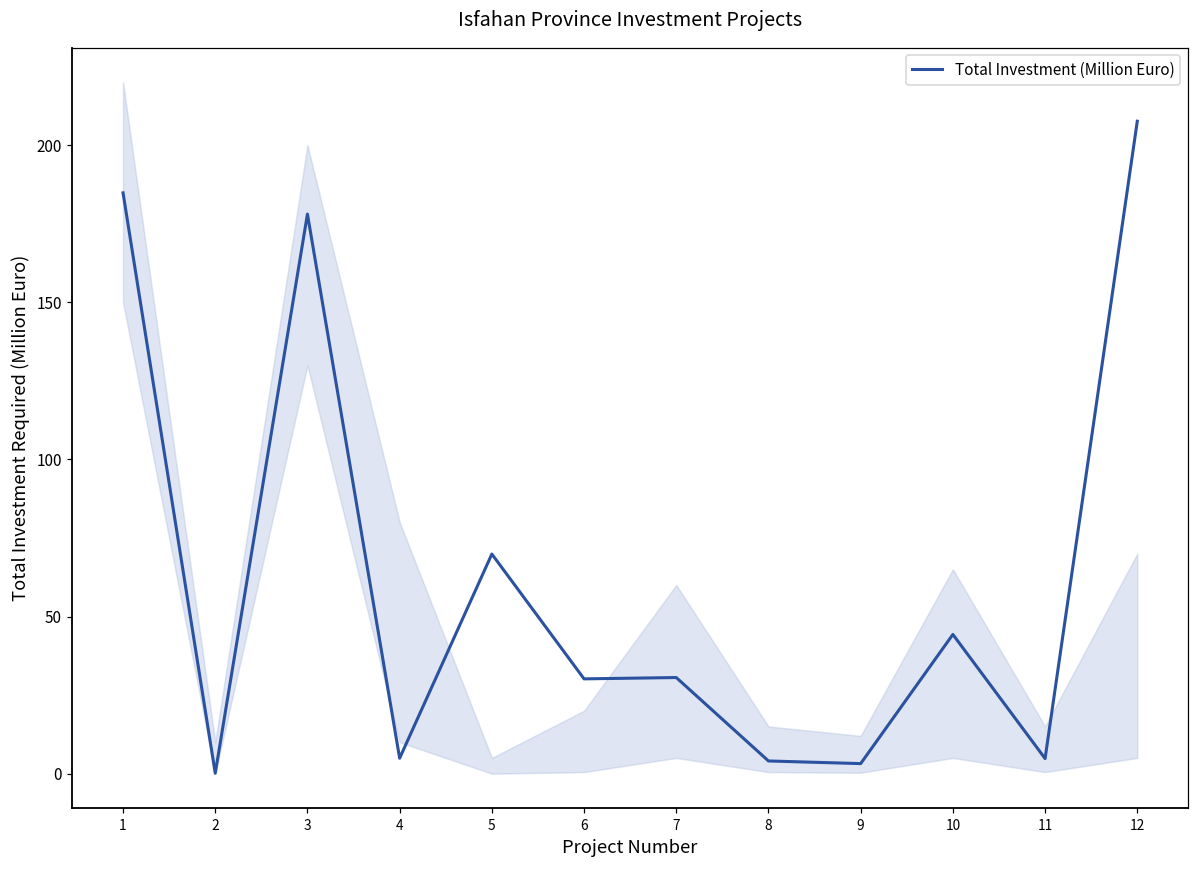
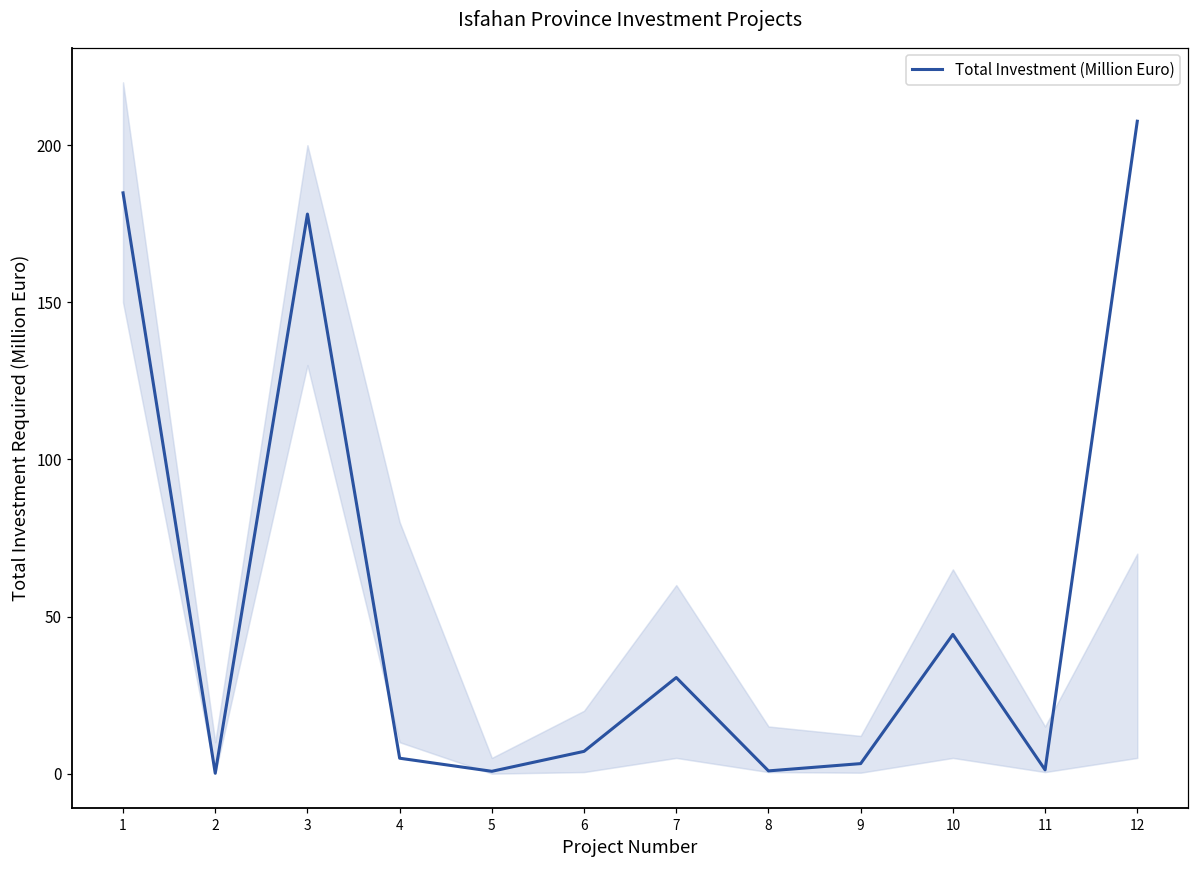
  {
    "Total Investment (Million Euro)": {
      "1": 185,
      "2": 0,
      "3": 178,
      "4": 5,
-     "5": 70,
-     "6": 30,
+     "5": 1,
+     "6": 7,
      "7": 31,
-     "8": 4,
+     "8": 1,
      "9": 3,
      "10": 44,
-     "11": 5,
+     "11": 1,
      "12": 208
    }
  }
